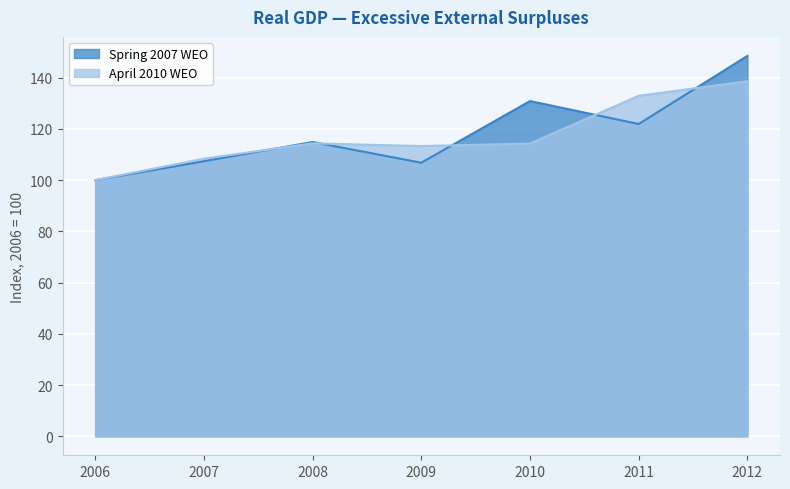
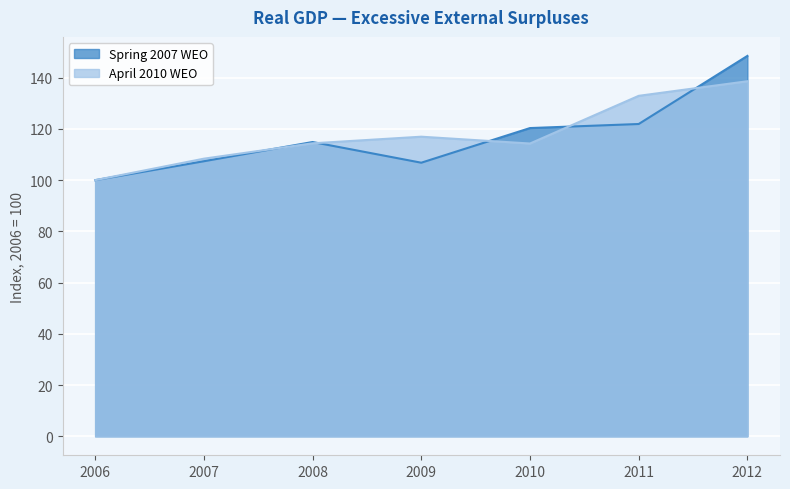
  {
    "Spring 2007 WEO": {
      "2009": 107,
-     "2010": 131,
+     "2010": 120,
      "2011": 122,
      "2012": 149
    },
    "April 2010 WEO": {
-     "2009": 113,
+     "2009": 117,
      "2010": 114,
      "2011": 133,
      "2012": 139
    }
  }
